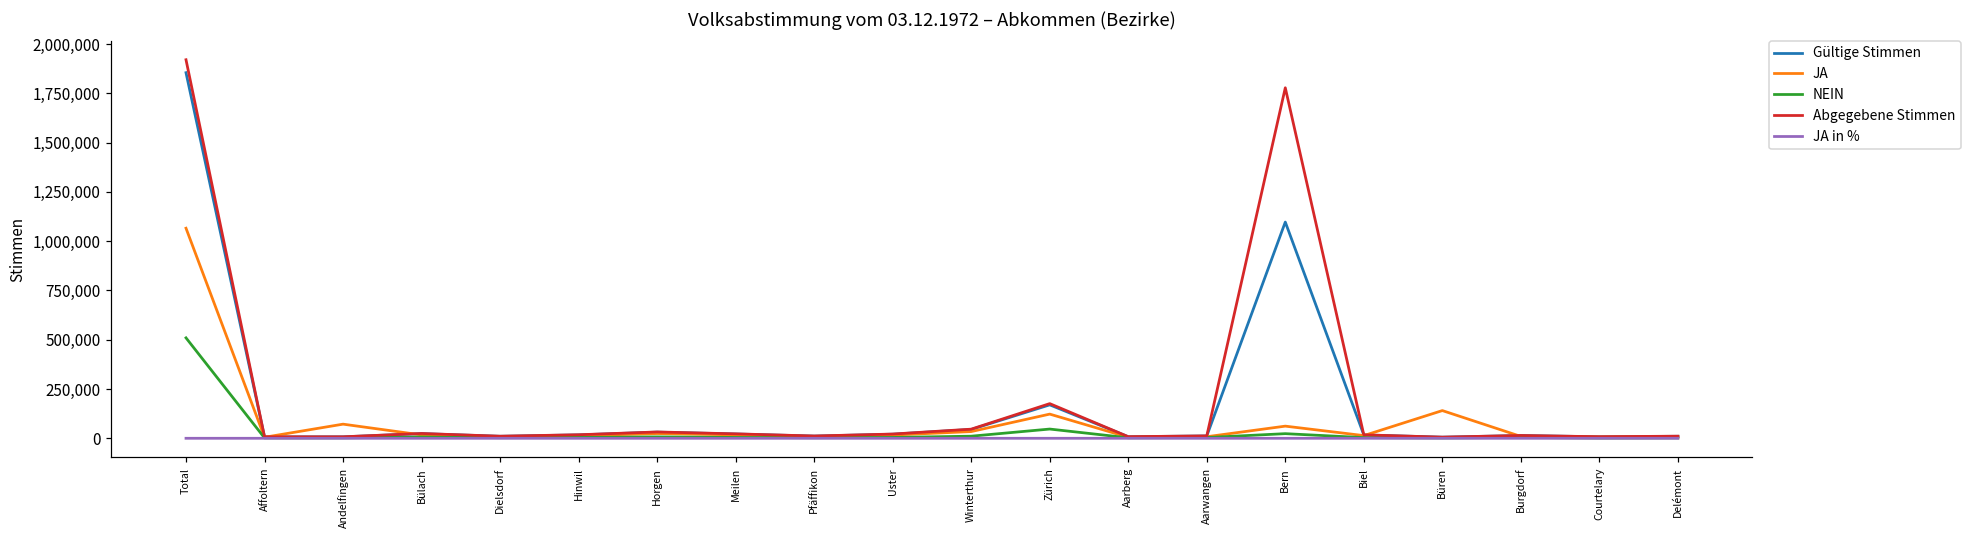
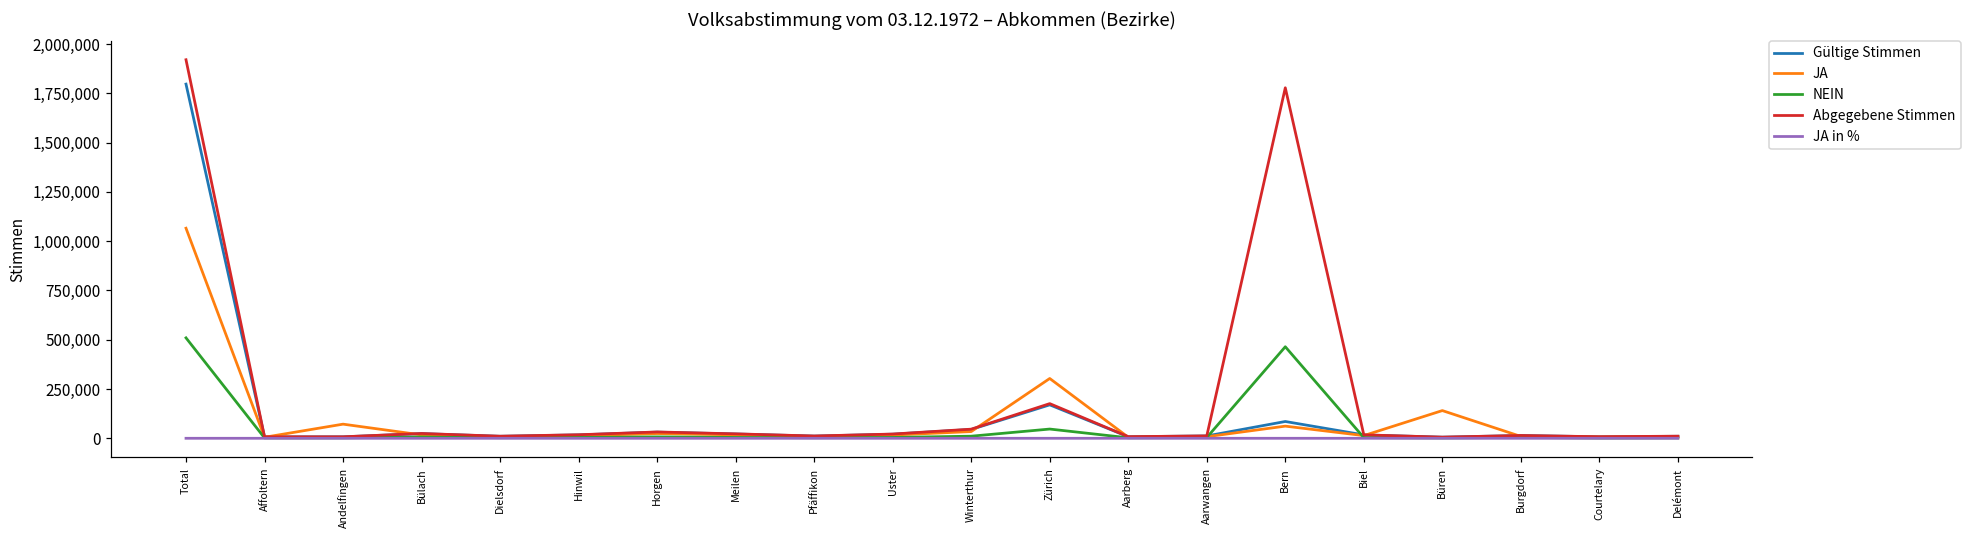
  {
    "Gültige Stimmen": {
-     "Total": "1,850,000",
-     "Bern": "1,100,000"
+     "Total": "1,800,000",
+     "Bern": "90,000"
    },
    "JA": {
      "Total": "1,070,000",
      "Andelfingen": "70,000",
-     "Zürich": "120,000",
+     "Zürich": "300,000",
      "Bern": "60,000",
      "Büren": "140,000"
    },
    "NEIN": {
      "Total": "510,000",
      "Zürich": "50,000",
-     "Bern": "20,000"
+     "Bern": "460,000"
    },
    "Abgegebene Stimmen": {
      "Total": "1,920,000",
      "Bern": "1,780,000"
    },
    "JA in %": {
      "Total": "0",
      "Zürich": "0",
      "Bern": "0"
    }
  }
